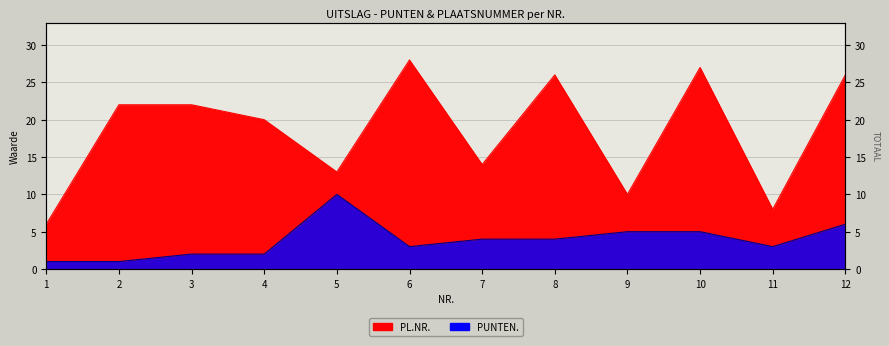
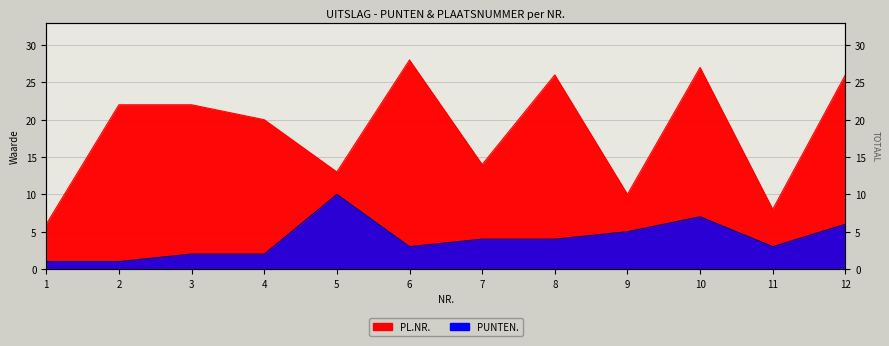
  {
    "PL.NR.": {
      "1": 6,
      "2": 22,
      "3": 22,
      "4": 20,
      "5": 13,
      "6": 28,
      "7": 14,
      "8": 26,
      "9": 10,
      "10": 27,
      "11": 8,
      "12": 26
    },
    "PUNTEN.": {
      "1": 1,
      "2": 1,
      "3": 2,
      "4": 2,
      "5": 10,
      "6": 3,
      "7": 4,
      "8": 4,
      "9": 5,
-     "10": 5,
+     "10": 7,
      "11": 3,
      "12": 6
    }
  }
